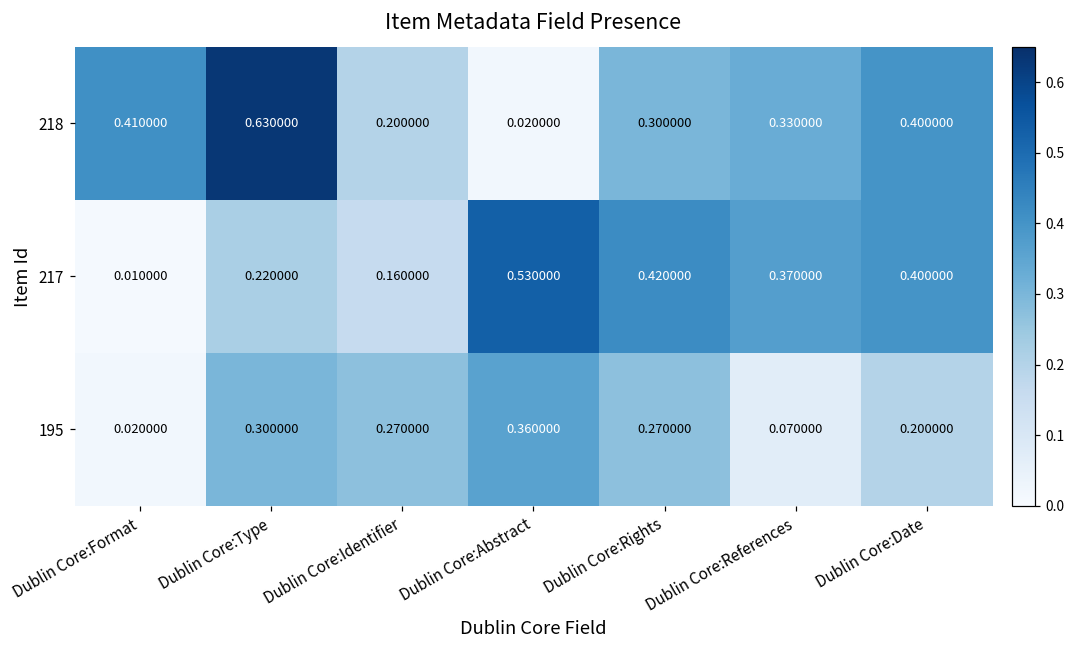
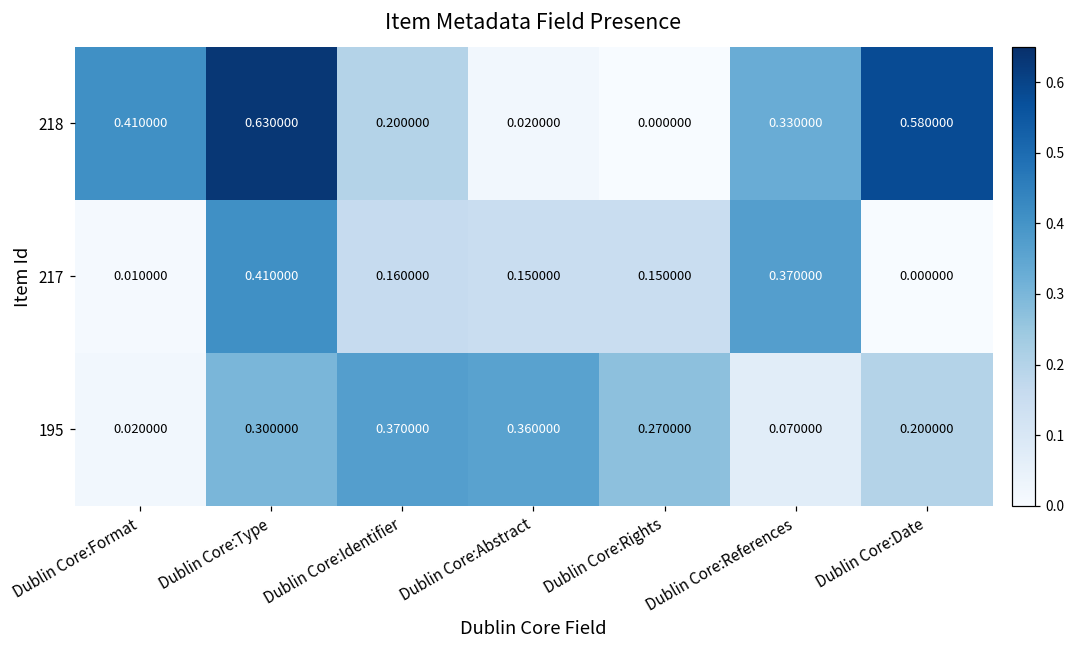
  {
    "218": {
      "Dublin Core:Format": 0.410000,
      "Dublin Core:Type": 0.630000,
      "Dublin Core:Identifier": 0.200000,
      "Dublin Core:Abstract": 0.020000,
-     "Dublin Core:Rights": 0.300000,
+     "Dublin Core:Rights": 0.000000,
      "Dublin Core:References": 0.330000,
-     "Dublin Core:Date": 0.400000
+     "Dublin Core:Date": 0.580000
    },
    "217": {
      "Dublin Core:Format": 0.010000,
-     "Dublin Core:Type": 0.220000,
+     "Dublin Core:Type": 0.410000,
      "Dublin Core:Identifier": 0.160000,
-     "Dublin Core:Abstract": 0.530000,
-     "Dublin Core:Rights": 0.420000,
+     "Dublin Core:Abstract": 0.150000,
+     "Dublin Core:Rights": 0.150000,
      "Dublin Core:References": 0.370000,
-     "Dublin Core:Date": 0.400000
+     "Dublin Core:Date": 0.000000
    },
    "195": {
      "Dublin Core:Format": 0.020000,
      "Dublin Core:Type": 0.300000,
-     "Dublin Core:Identifier": 0.270000,
+     "Dublin Core:Identifier": 0.370000,
      "Dublin Core:Abstract": 0.360000,
      "Dublin Core:Rights": 0.270000,
      "Dublin Core:References": 0.070000,
      "Dublin Core:Date": 0.200000
    }
  }
